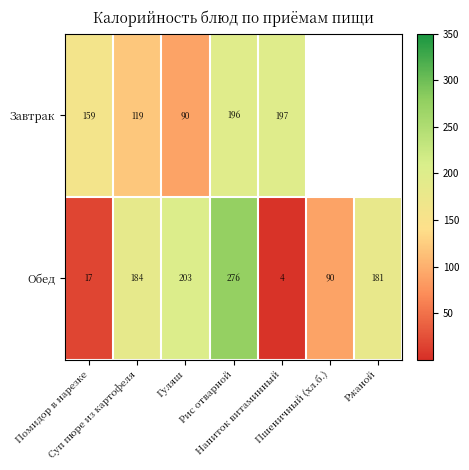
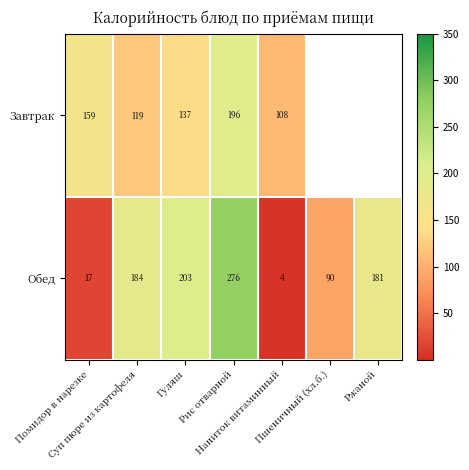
  {
    "Завтрак": {
      "Помидор в нарезке": 159,
      "Суп пюре из картофеля": 119,
-     "Гуляш": 90,
+     "Гуляш": 137,
      "Рис отварной": 196,
-     "Напиток витаминный": 197
+     "Напиток витаминный": 108
    },
    "Обед": {
      "Помидор в нарезке": 17,
      "Суп пюре из картофеля": 184,
      "Гуляш": 203,
      "Рис отварной": 276,
      "Напиток витаминный": 4,
      "Пшеничный (хл.б.)": 90,
      "Ржаной": 181
    }
  }
